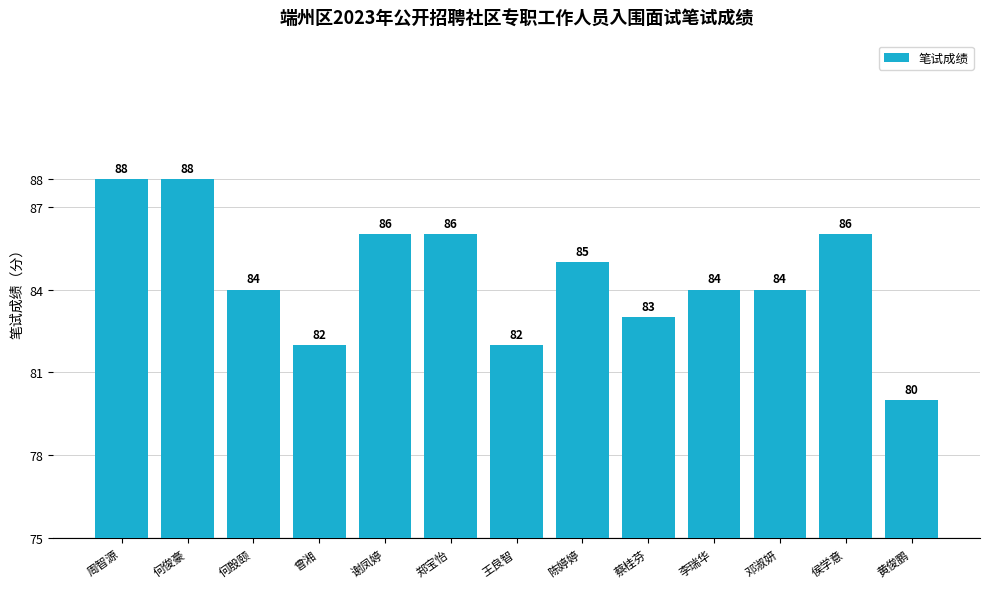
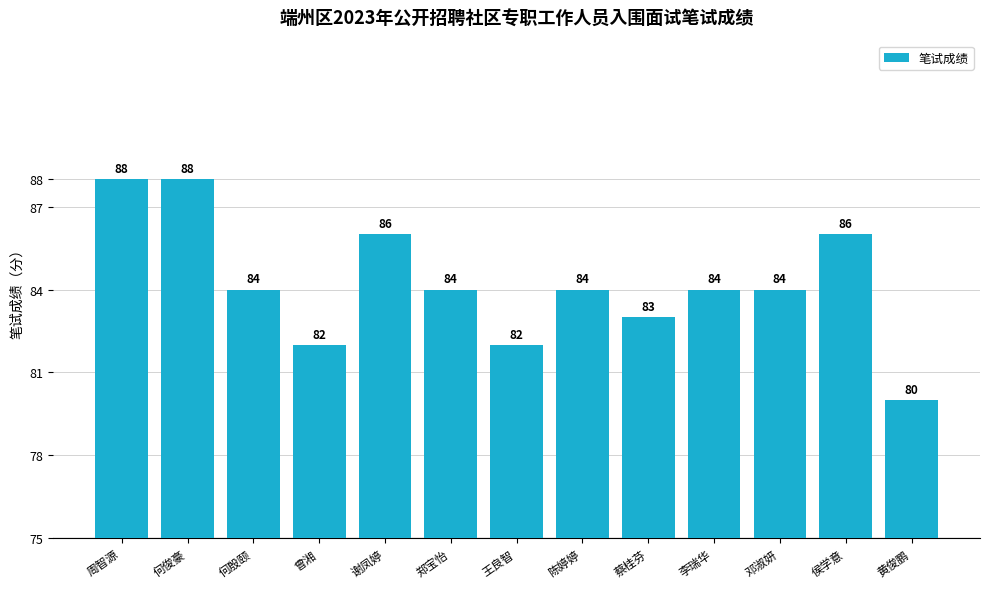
  {
-   "郑宝怡": 86,
-   "陈婷婷": 85
+   "郑宝怡": 84,
+   "陈婷婷": 84
  }
